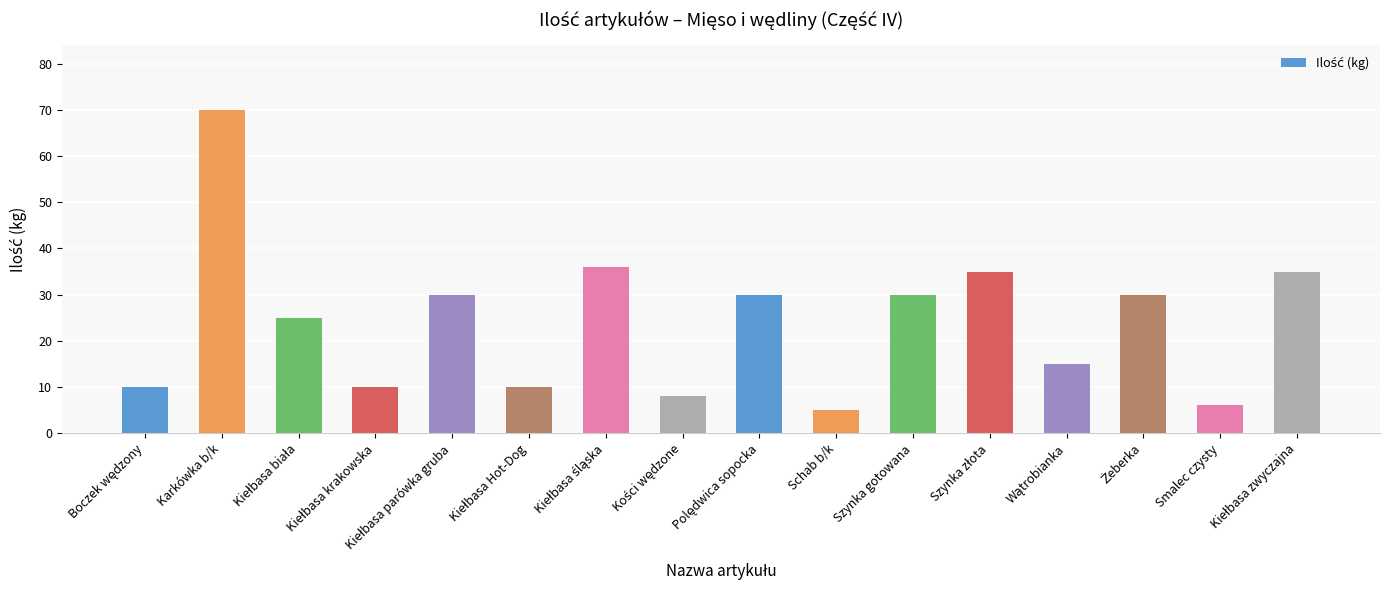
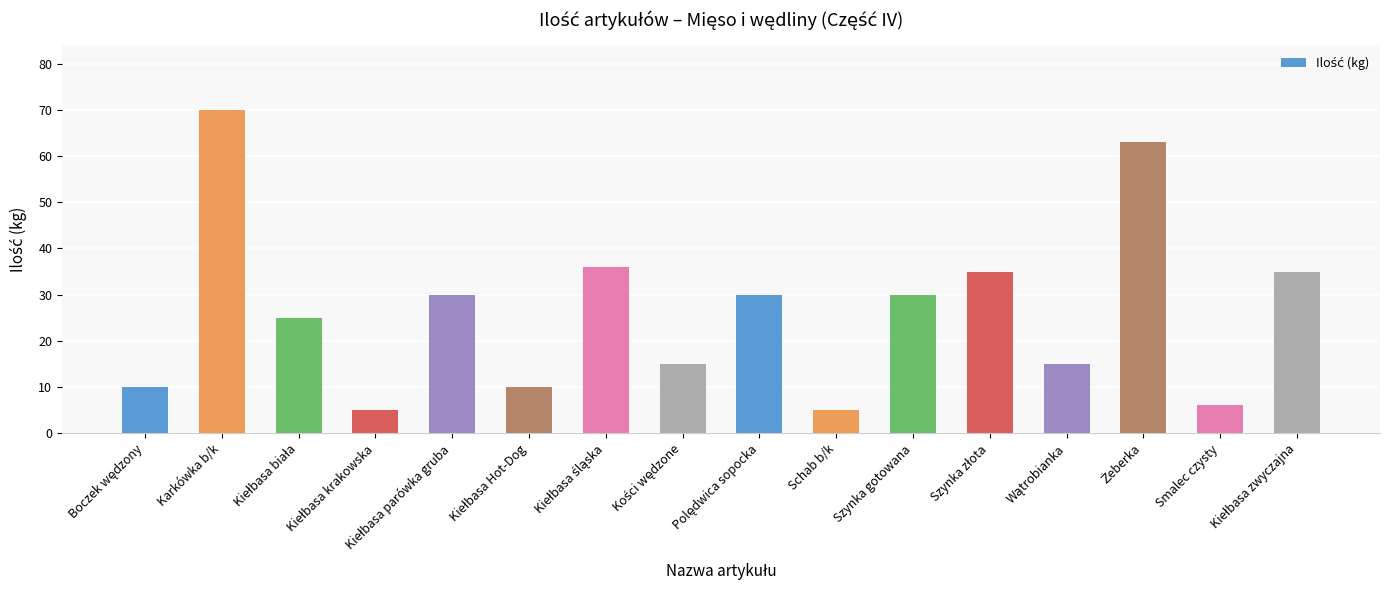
  {
    "Boczek wędzony": 10,
    "Karkówka b/k": 70,
    "Kiełbasa biała": 25,
-   "Kiełbasa krakowska": 10,
+   "Kiełbasa krakowska": 5,
    "Kiełbasa parówka gruba": 30,
    "Kiełbasa Hot-Dog": 10,
    "Kiełbasa śląska": 36,
-   "Kości wędzone": 8,
+   "Kości wędzone": 15,
    "Polędwica sopocka": 30,
    "Schab b/k": 5,
    "Szynka gotowana": 30,
    "Szynka złota": 35,
    "Wątrobianka": 15,
-   "Żeberka": 30,
+   "Żeberka": 63,
    "Smalec czysty": 6,
    "Kiełbasa zwyczajna": 35
  }
